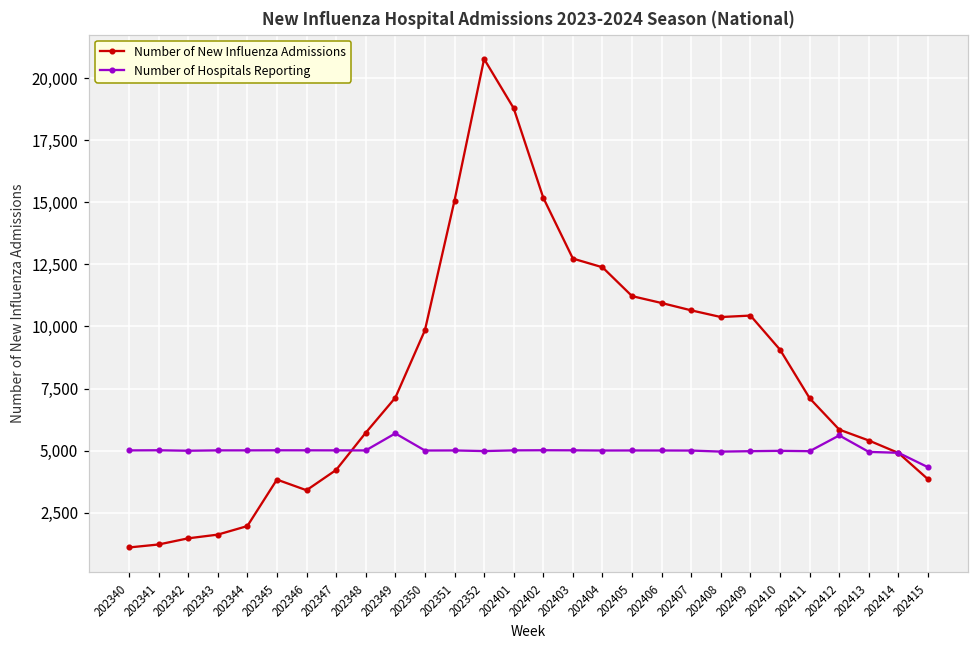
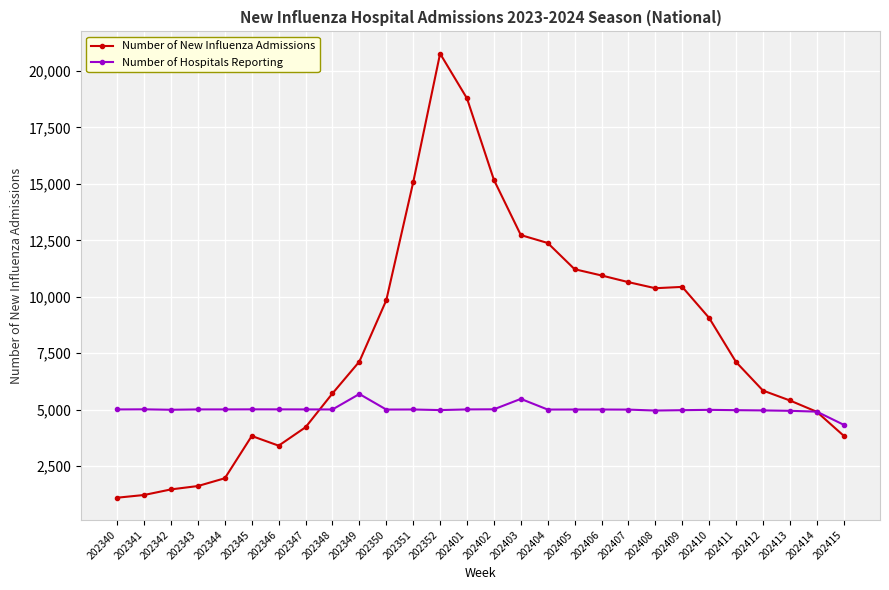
  {
    "Number of New Influenza Admissions": {
      "202340": "1,100",
      "202341": "1,200",
      "202342": "1,500",
      "202343": "1,600",
      "202344": "2,000",
      "202345": "3,800",
      "202346": "3,400",
      "202347": "4,200",
      "202348": "5,700",
      "202349": "7,100",
      "202350": "9,800",
      "202351": "15,100",
      "202352": "20,800",
      "202401": "18,800",
      "202402": "15,200",
      "202403": "12,700",
      "202404": "12,400",
      "202405": "11,200",
      "202406": "10,900",
      "202407": "10,600",
      "202408": "10,400",
      "202409": "10,400",
      "202410": "9,100",
      "202411": "7,100",
      "202412": "5,800",
      "202413": "5,400",
      "202415": "3,800"
    },
    "Number of Hospitals Reporting": {
      "202340": "5,000",
      "202341": "5,000",
      "202342": "5,000",
      "202343": "5,000",
      "202344": "5,000",
      "202345": "5,000",
      "202346": "5,000",
      "202347": "5,000",
      "202348": "5,000",
      "202349": "5,700",
      "202350": "5,000",
      "202351": "5,000",
      "202352": "5,000",
      "202401": "5,000",
      "202402": "5,000",
-     "202403": "5,000",
+     "202403": "5,500",
      "202404": "5,000",
      "202405": "5,000",
      "202406": "5,000",
      "202407": "5,000",
      "202408": "5,000",
      "202409": "5,000",
      "202410": "5,000",
      "202411": "5,000",
-     "202412": "5,600",
+     "202412": "5,000",
      "202413": "4,900",
      "202415": "4,300"
    }
  }
